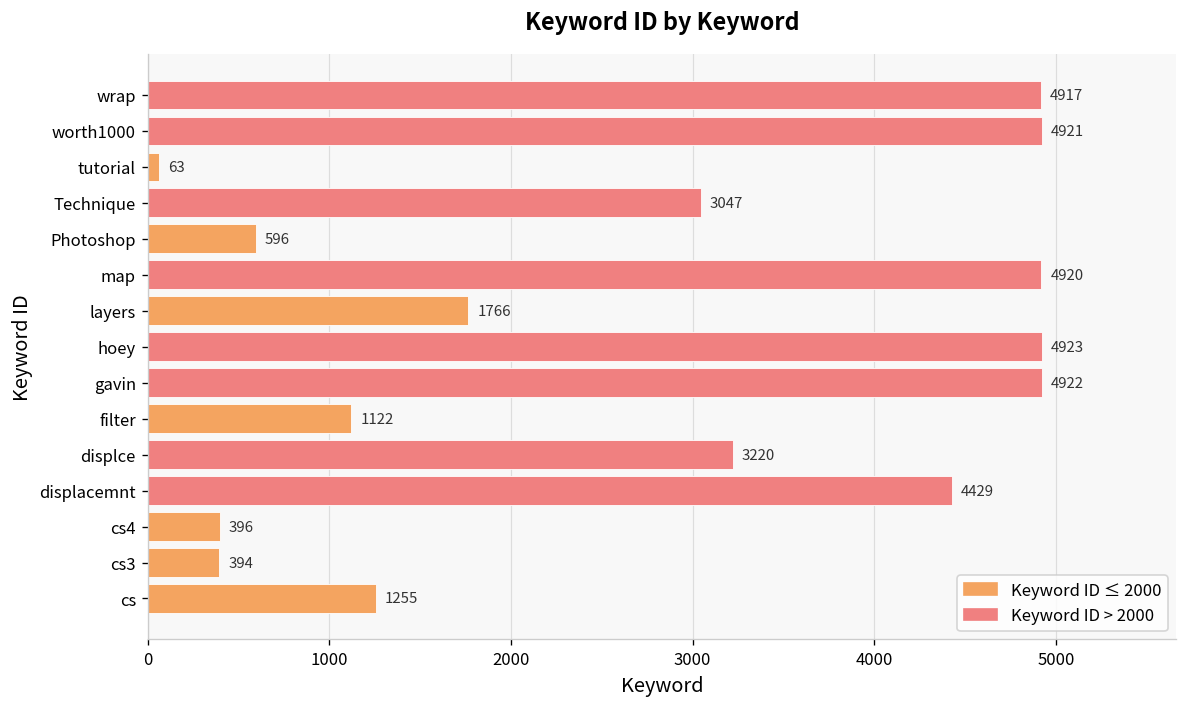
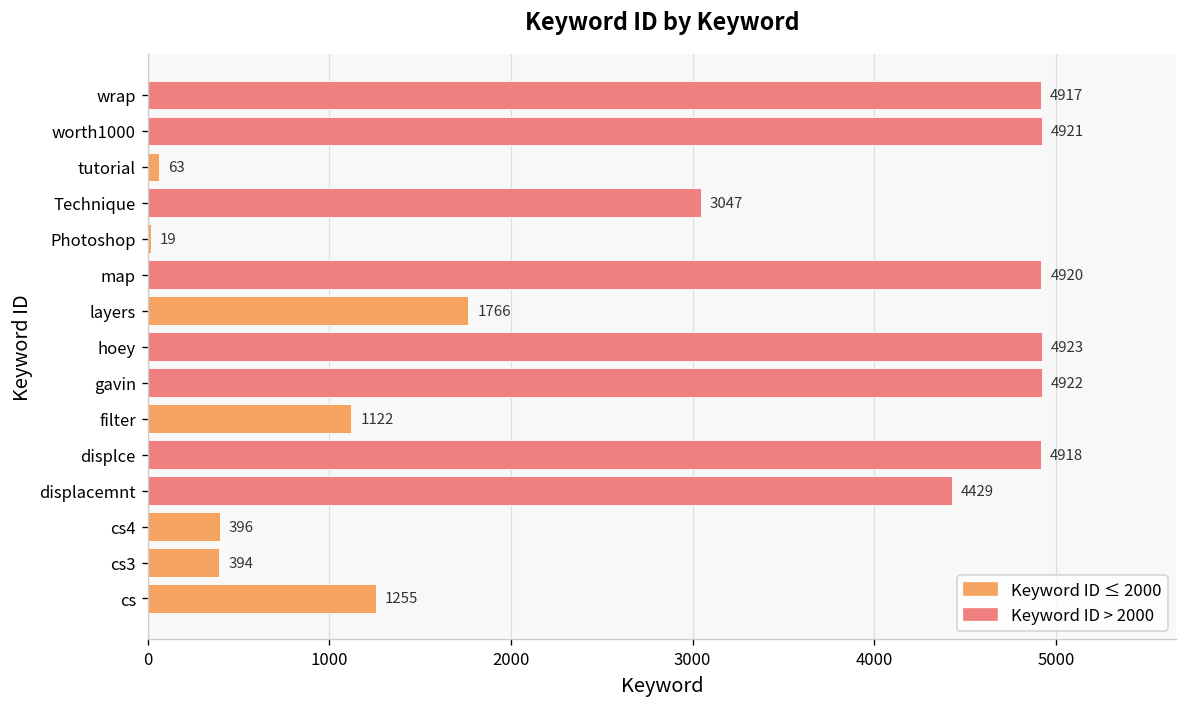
  {
    "wrap": 4917,
    "worth1000": 4921,
    "tutorial": 63,
    "Technique": 3047,
-   "Photoshop": 596,
+   "Photoshop": 19,
    "map": 4920,
    "layers": 1766,
    "hoey": 4923,
    "gavin": 4922,
    "filter": 1122,
-   "displce": 3220,
+   "displce": 4918,
    "displacemnt": 4429,
    "cs4": 396,
    "cs3": 394,
    "cs": 1255
  }
